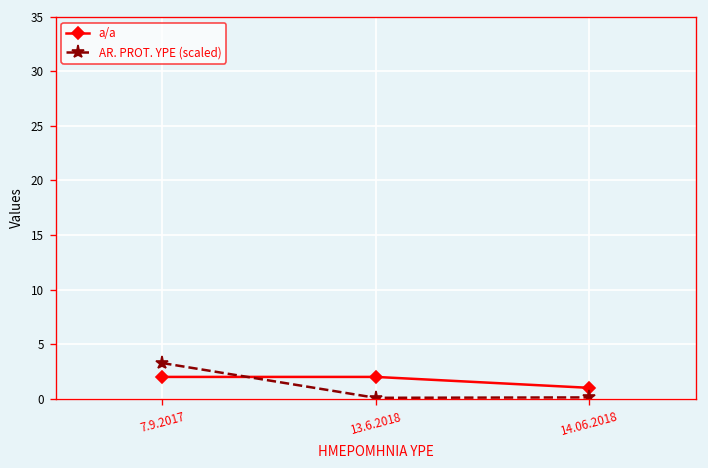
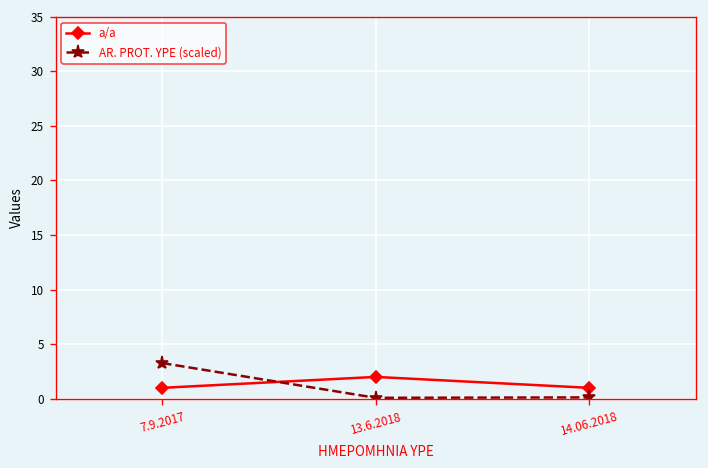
  {
    "a/a": {
-     "7.9.2017": 2,
+     "7.9.2017": 1,
      "13.6.2018": 2,
      "14.06.2018": 1
    },
    "AR. PROT. YPE (scaled)": {
      "7.9.2017": 3,
      "13.6.2018": 0,
      "14.06.2018": 0
    }
  }
